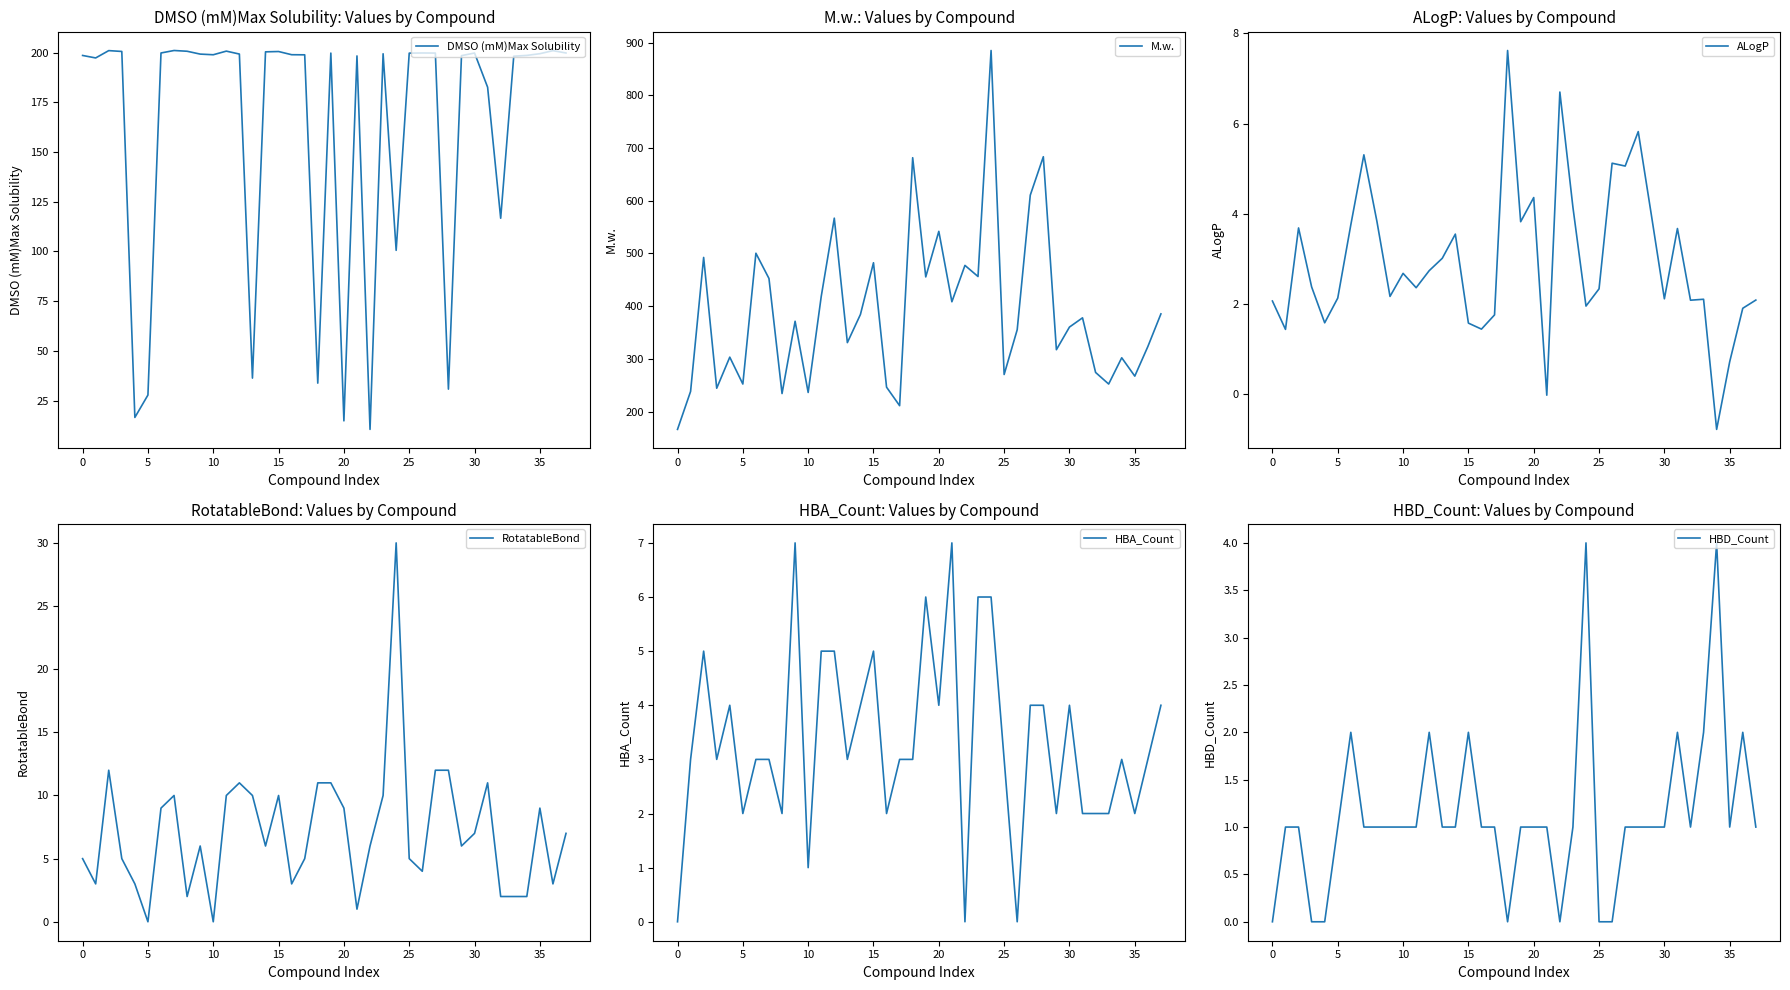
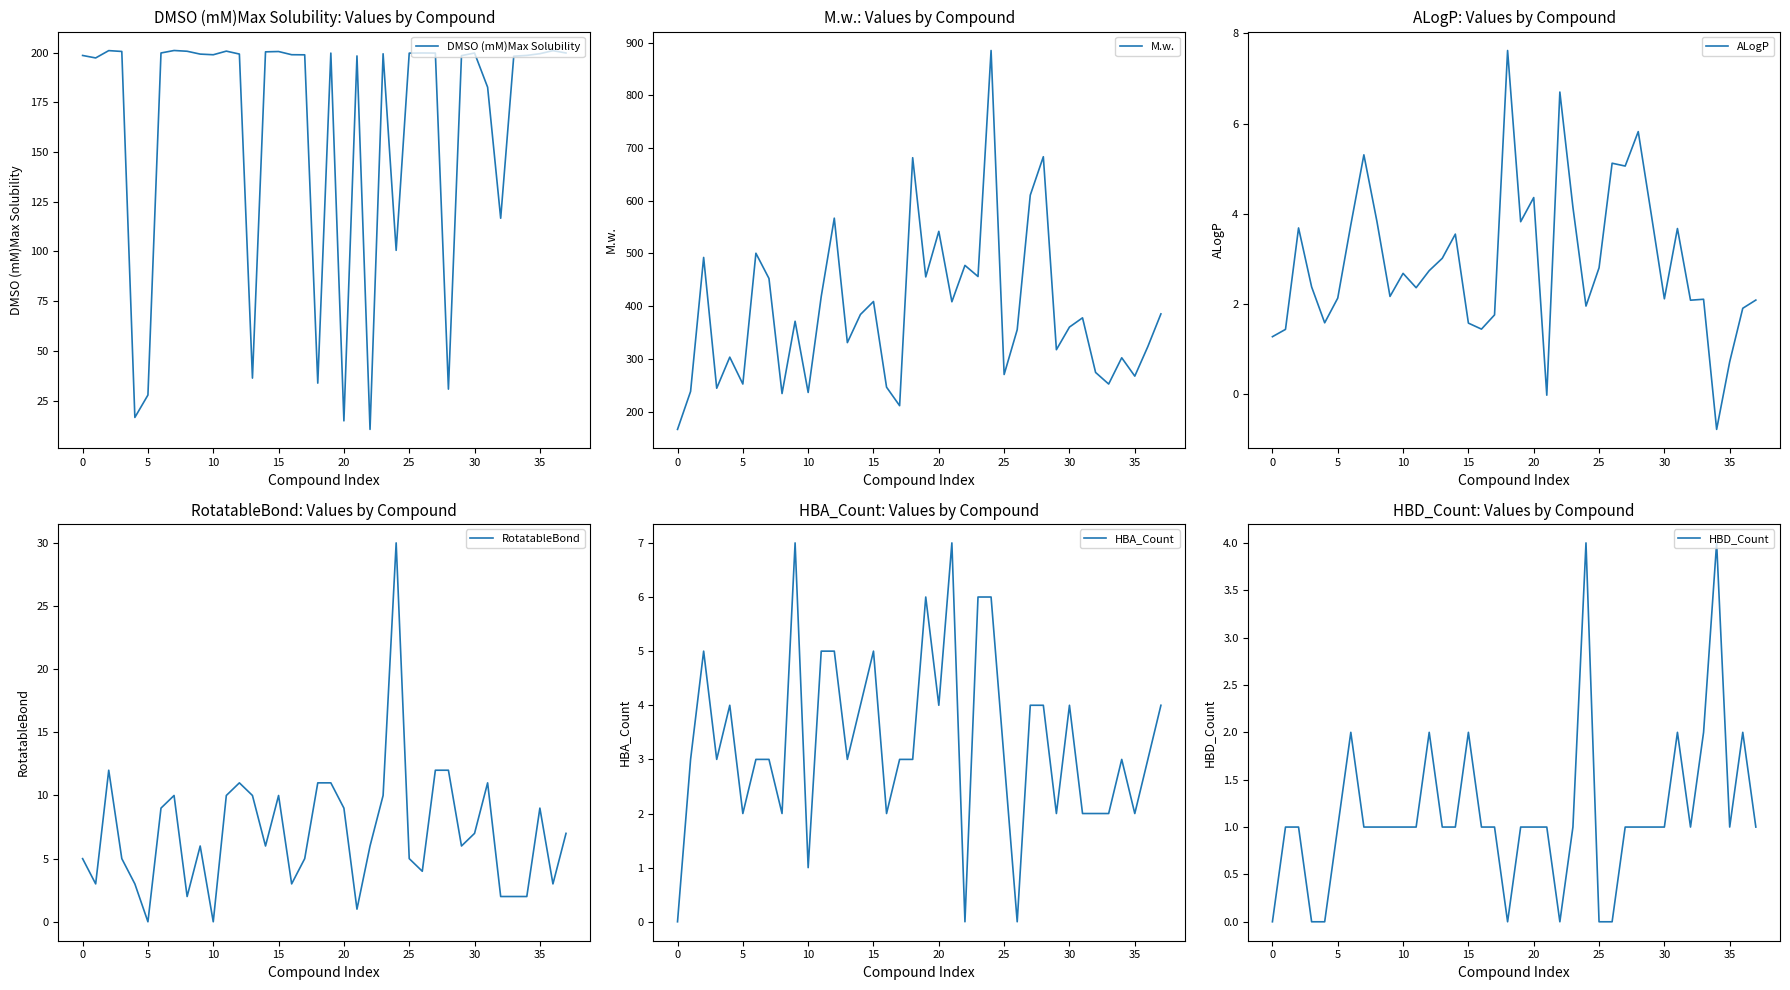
  {
    "DMSO (mM)Max Solubility: Values by Compound": {
      "0": 199,
      "5": 28,
      "10": 199,
      "15": 201,
      "20": 15,
      "25": 200
    },
    "M.w.: Values by Compound": {
      "0": 170,
      "5": 250,
      "10": 240,
-     "15": 480,
+     "15": 410,
      "20": 540,
      "25": 270,
      "30": 360,
      "35": 270
    },
    "ALogP: Values by Compound": {
-     "0": 2.1,
+     "0": 1.3,
      "5": 2.1,
      "10": 2.7,
      "15": 1.6,
      "20": 4.4,
-     "25": 2.3,
+     "25": 2.8,
      "30": 2.1,
      "35": 0.7
    },
    "RotatableBond: Values by Compound": {
      "0": 5.0,
      "5": 0.0,
      "10": 0.0,
      "15": 10.0,
      "20": 9.0,
      "25": 5.0,
      "30": 7.0,
      "35": 9.0
    },
    "HBA_Count: Values by Compound": {
      "0": 0.0,
      "5": 2.0,
      "10": 1.0,
      "15": 5.0,
      "20": 4.0,
      "25": 3.0,
      "30": 4.0,
      "35": 2.0
    },
    "HBD_Count: Values by Compound": {
      "0": 0.0,
      "5": 1.0,
      "10": 1.0,
      "15": 2.0,
      "20": 1.0,
      "25": 0.0,
      "30": 1.0,
      "35": 1.0
    }
  }
